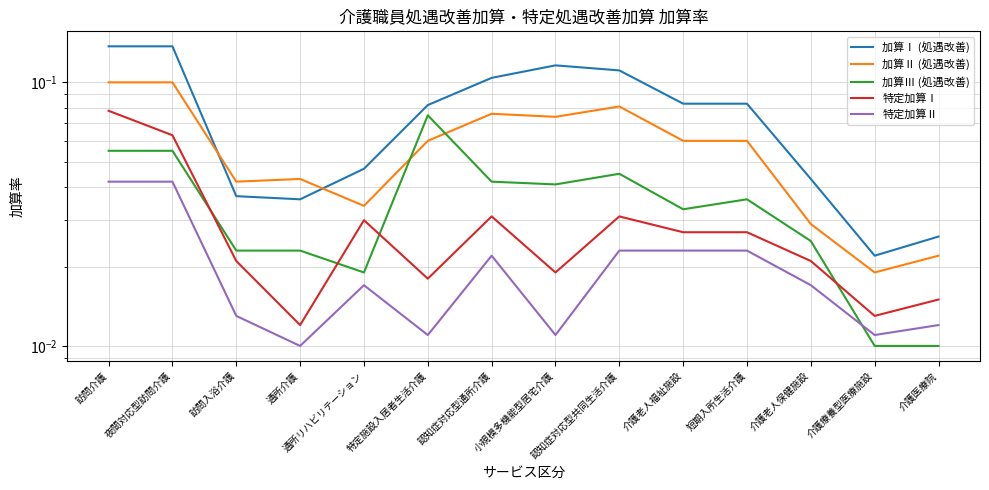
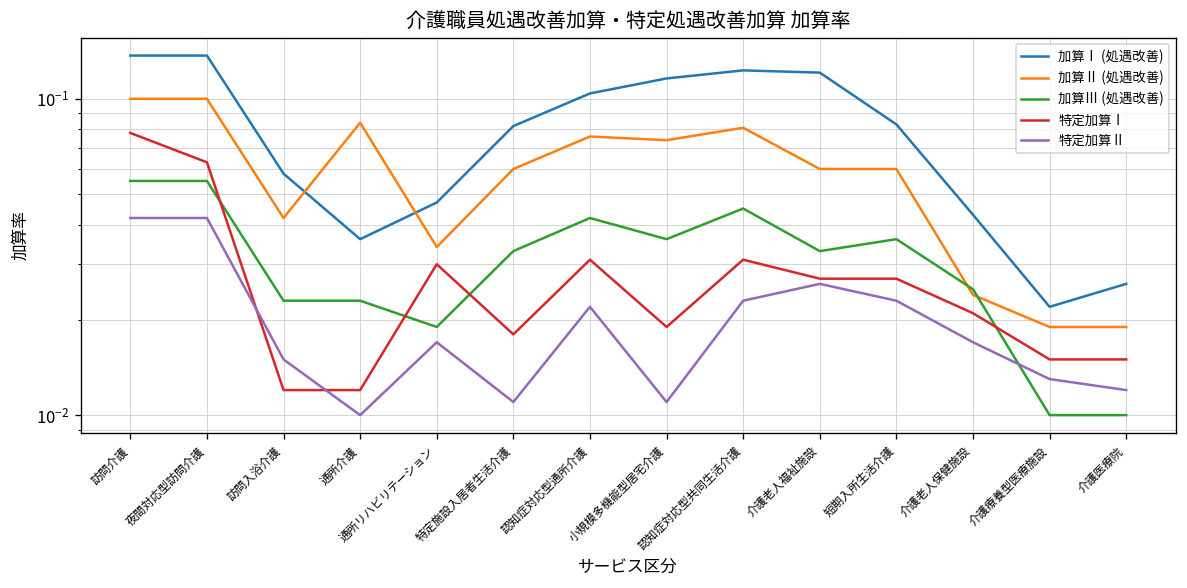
  {
    "加算Ⅰ (処遇改善)": {
      "訪問介護": 0.14,
      "夜間対応型訪問介護": 0.14,
-     "訪問入浴介護": 0.037,
+     "訪問入浴介護": 0.058,
      "通所介護": 0.036,
      "通所リハビリテーション": 0.047,
      "特定施設入居者生活介護": 0.082,
      "認知症対応型通所介護": 0.104,
      "小規模多機能型居宅介護": 0.12,
-     "認知症対応型共同生活介護": 0.111,
-     "介護老人福祉施設": 0.083,
+     "認知症対応型共同生活介護": 0.12,
+     "介護老人福祉施設": 0.12,
      "短期入所生活介護": 0.083,
      "介護老人保健施設": 0.043,
      "介護療養型医療施設": 0.022,
      "介護医療院": 0.026
    },
    "加算Ⅱ (処遇改善)": {
      "訪問介護": 0.100,
      "夜間対応型訪問介護": 0.100,
      "訪問入浴介護": 0.042,
-     "通所介護": 0.043,
+     "通所介護": 0.084,
      "通所リハビリテーション": 0.034,
      "特定施設入居者生活介護": 0.060,
      "認知症対応型通所介護": 0.076,
      "小規模多機能型居宅介護": 0.074,
      "認知症対応型共同生活介護": 0.081,
      "介護老人福祉施設": 0.060,
      "短期入所生活介護": 0.060,
-     "介護老人保健施設": 0.029,
+     "介護老人保健施設": 0.024,
      "介護療養型医療施設": 0.019,
-     "介護医療院": 0.022
+     "介護医療院": 0.019
    },
    "加算Ⅲ (処遇改善)": {
      "訪問介護": 0.055,
      "夜間対応型訪問介護": 0.055,
      "訪問入浴介護": 0.023,
      "通所介護": 0.023,
      "通所リハビリテーション": 0.019,
-     "特定施設入居者生活介護": 0.075,
+     "特定施設入居者生活介護": 0.033,
      "認知症対応型通所介護": 0.042,
-     "小規模多機能型居宅介護": 0.041,
+     "小規模多機能型居宅介護": 0.036,
      "認知症対応型共同生活介護": 0.045,
      "介護老人福祉施設": 0.033,
      "短期入所生活介護": 0.036,
      "介護老人保健施設": 0.025,
      "介護療養型医療施設": 0.010,
      "介護医療院": 0.010
    },
    "特定加算Ⅰ": {
      "訪問介護": 0.078,
      "夜間対応型訪問介護": 0.063,
-     "訪問入浴介護": 0.021,
+     "訪問入浴介護": 0.012,
      "通所介護": 0.012,
      "通所リハビリテーション": 0.030,
      "特定施設入居者生活介護": 0.018,
      "認知症対応型通所介護": 0.031,
      "小規模多機能型居宅介護": 0.019,
      "認知症対応型共同生活介護": 0.031,
      "介護老人福祉施設": 0.027,
      "短期入所生活介護": 0.027,
      "介護老人保健施設": 0.021,
-     "介護療養型医療施設": 0.013,
+     "介護療養型医療施設": 0.015,
      "介護医療院": 0.015
    },
    "特定加算Ⅱ": {
      "訪問介護": 0.042,
      "夜間対応型訪問介護": 0.042,
-     "訪問入浴介護": 0.013,
+     "訪問入浴介護": 0.015,
      "通所介護": 0.010,
      "通所リハビリテーション": 0.017,
      "特定施設入居者生活介護": 0.011,
      "認知症対応型通所介護": 0.022,
      "小規模多機能型居宅介護": 0.011,
      "認知症対応型共同生活介護": 0.023,
-     "介護老人福祉施設": 0.023,
+     "介護老人福祉施設": 0.026,
      "短期入所生活介護": 0.023,
      "介護老人保健施設": 0.017,
-     "介護療養型医療施設": 0.011,
+     "介護療養型医療施設": 0.013,
      "介護医療院": 0.012
    }
  }
